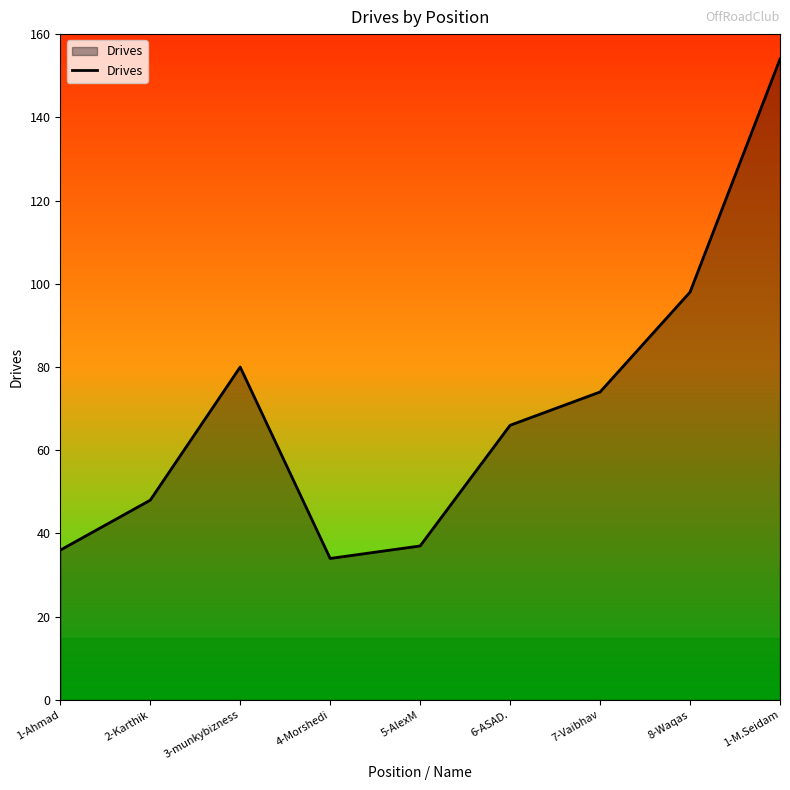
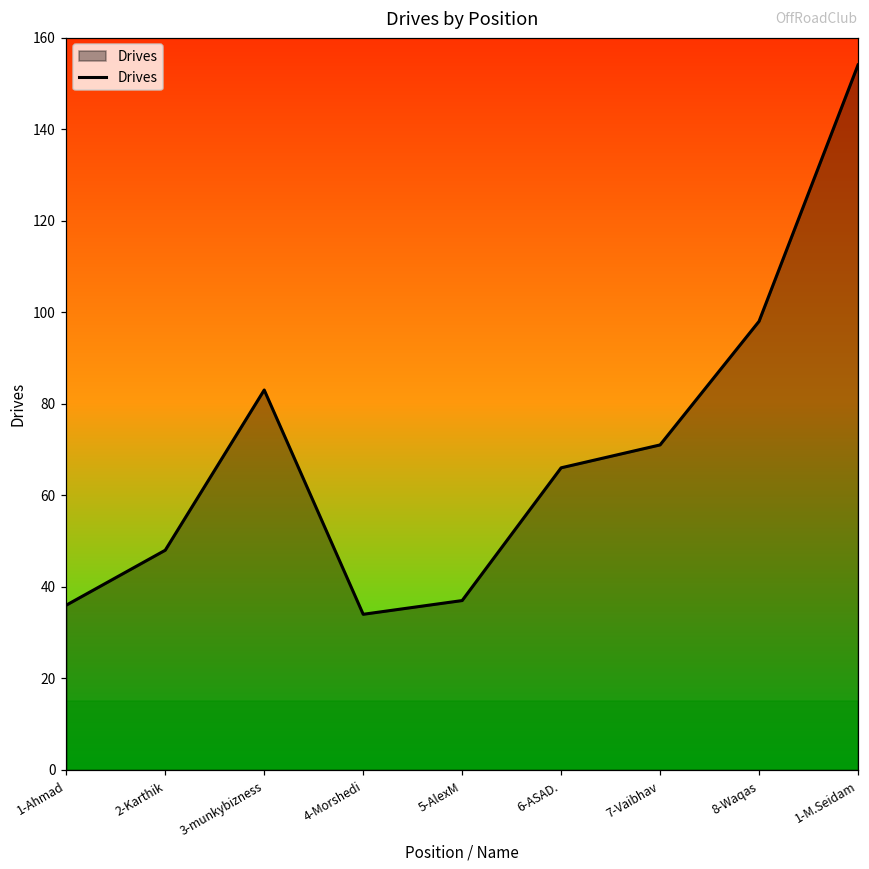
  {
    "1-Ahmad": 36,
    "2-Karthik": 48,
-   "3-munkybizness": 80,
+   "3-munkybizness": 83,
    "4-Morshedi": 34,
    "5-AlexM": 37,
    "6-ASAD.": 66,
-   "7-Vaibhav": 74,
+   "7-Vaibhav": 71,
    "8-Waqas": 98,
    "1-M.Seidam": 154
  }
